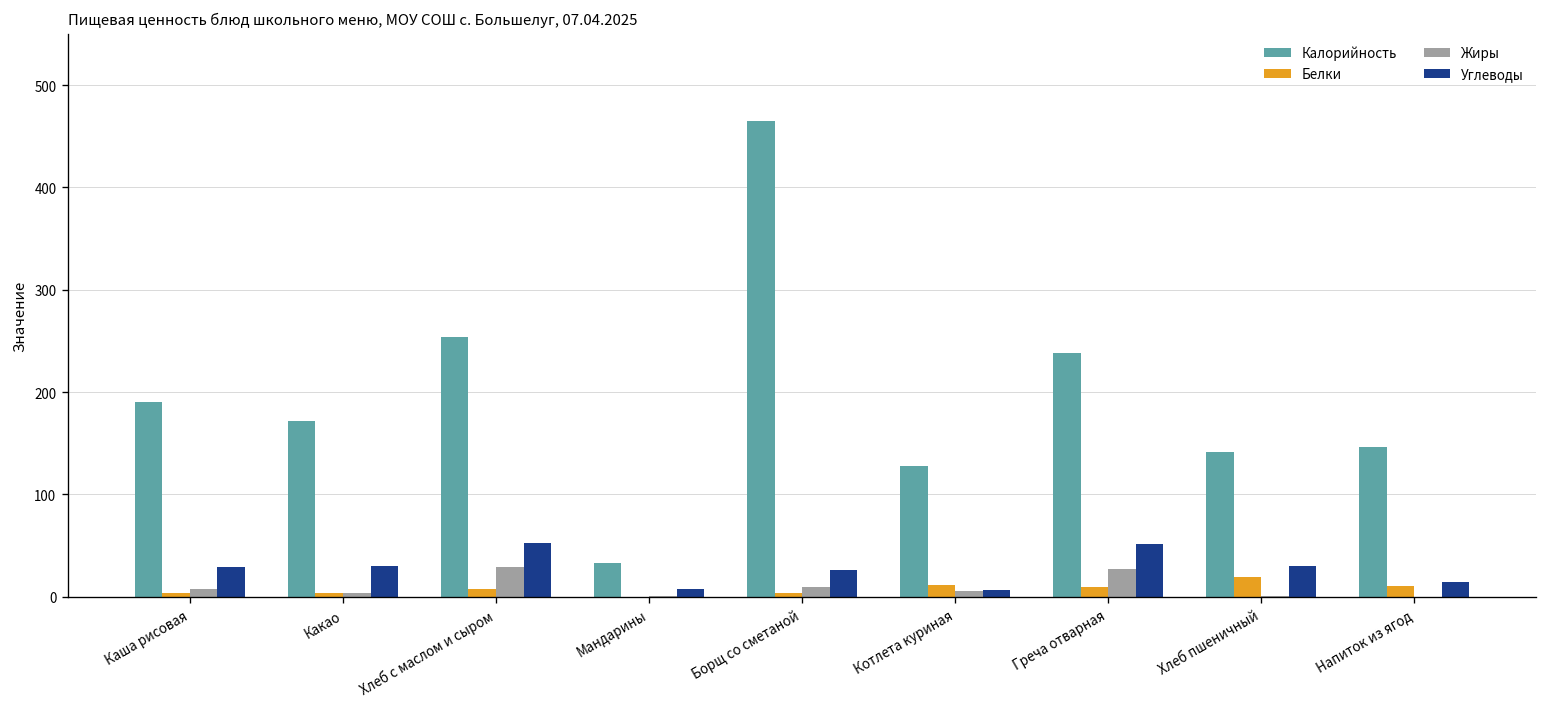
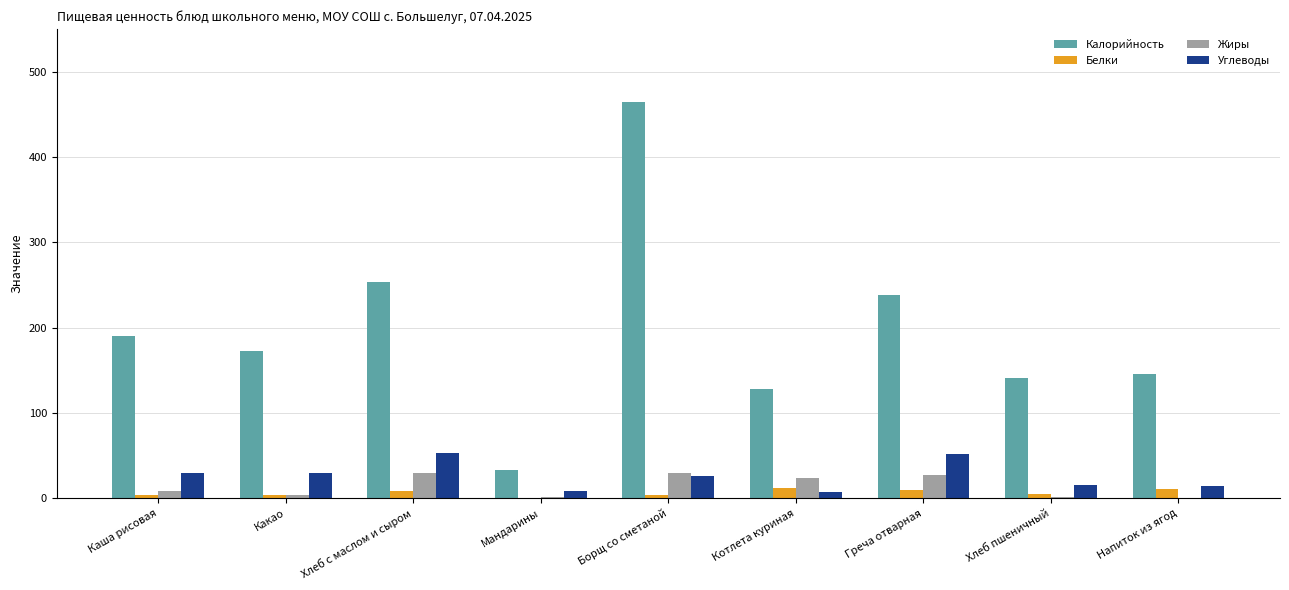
  {
    "Калорийность": {
      "Каша рисовая": 190,
      "Какао": 170,
      "Хлеб с маслом и сыром": 250,
      "Мандарины": 30,
      "Борщ со сметаной": 470,
      "Котлета куриная": 130,
      "Греча отварная": 240,
      "Хлеб пшеничный": 140,
      "Напиток из ягод": 150
    },
    "Белки": {
      "Каша рисовая": 0,
      "Какао": 0,
      "Хлеб с маслом и сыром": 10,
      "Мандарины": 0,
      "Борщ со сметаной": 0,
      "Котлета куриная": 10,
      "Греча отварная": 10,
-     "Хлеб пшеничный": 20,
+     "Хлеб пшеничный": 10,
      "Напиток из ягод": 10
    },
    "Жиры": {
      "Каша рисовая": 10,
      "Какао": 0,
      "Хлеб с маслом и сыром": 30,
-     "Борщ со сметаной": 10,
-     "Котлета куриная": 10,
+     "Борщ со сметаной": 30,
+     "Котлета куриная": 20,
      "Греча отварная": 30,
      "Напиток из ягод": 0
    },
    "Углеводы": {
      "Каша рисовая": 30,
      "Какао": 30,
      "Хлеб с маслом и сыром": 50,
      "Мандарины": 10,
      "Борщ со сметаной": 30,
      "Котлета куриная": 10,
      "Греча отварная": 50,
-     "Хлеб пшеничный": 30,
+     "Хлеб пшеничный": 20,
      "Напиток из ягод": 10
    }
  }
